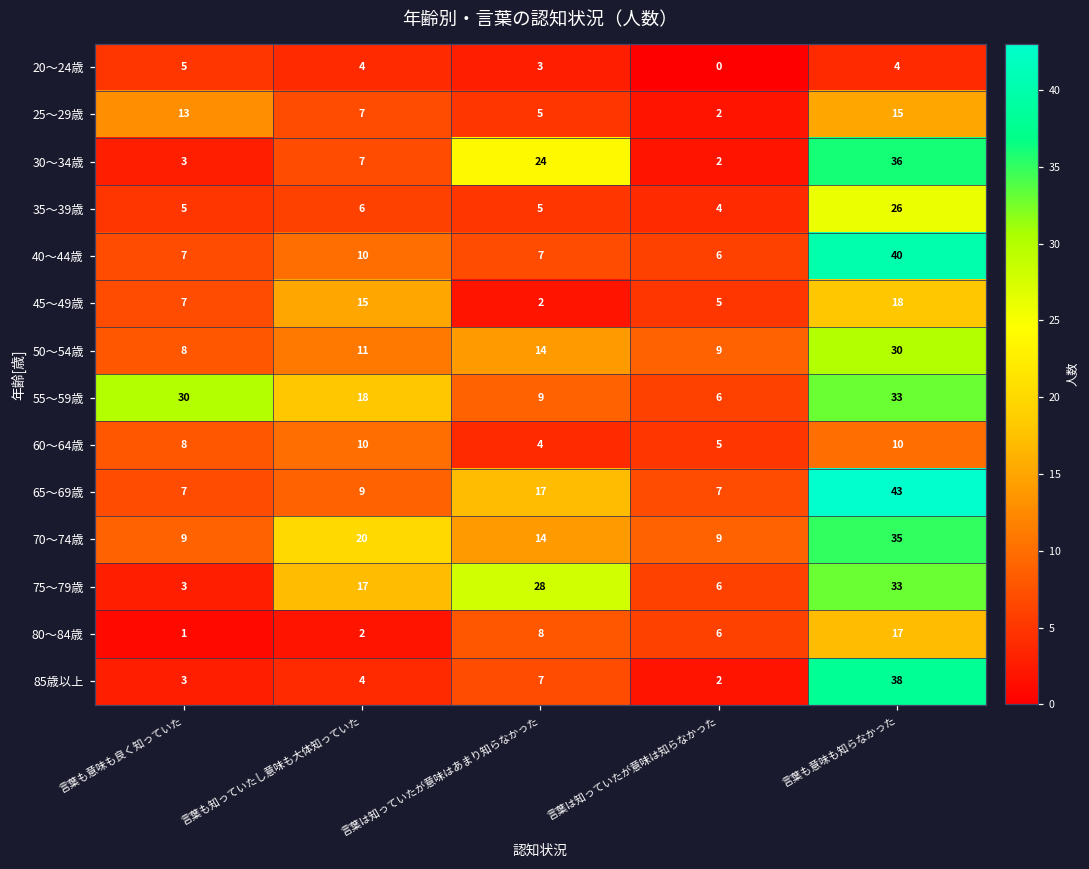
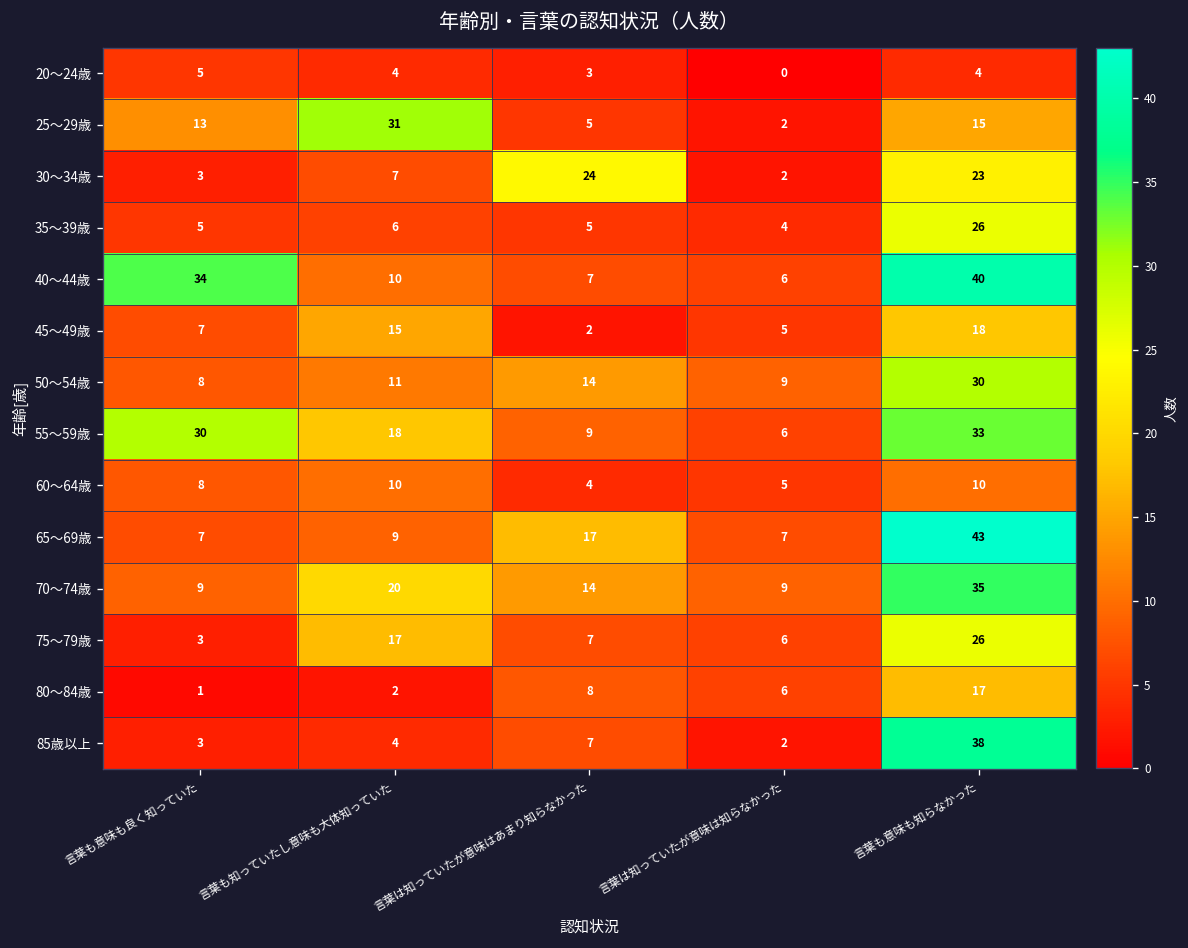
  {
    "20～24歳": {
      "言葉も意味も良く知っていた": 5,
      "言葉も知っていたし意味も大体知っていた": 4,
      "言葉は知っていたが意味はあまり知らなかった": 3,
      "言葉は知っていたが意味は知らなかった": 0,
      "言葉も意味も知らなかった": 4
    },
    "25～29歳": {
      "言葉も意味も良く知っていた": 13,
-     "言葉も知っていたし意味も大体知っていた": 7,
+     "言葉も知っていたし意味も大体知っていた": 31,
      "言葉は知っていたが意味はあまり知らなかった": 5,
      "言葉は知っていたが意味は知らなかった": 2,
      "言葉も意味も知らなかった": 15
    },
    "30～34歳": {
      "言葉も意味も良く知っていた": 3,
      "言葉も知っていたし意味も大体知っていた": 7,
      "言葉は知っていたが意味はあまり知らなかった": 24,
      "言葉は知っていたが意味は知らなかった": 2,
-     "言葉も意味も知らなかった": 36
+     "言葉も意味も知らなかった": 23
    },
    "35～39歳": {
      "言葉も意味も良く知っていた": 5,
      "言葉も知っていたし意味も大体知っていた": 6,
      "言葉は知っていたが意味はあまり知らなかった": 5,
      "言葉は知っていたが意味は知らなかった": 4,
      "言葉も意味も知らなかった": 26
    },
    "40～44歳": {
-     "言葉も意味も良く知っていた": 7,
+     "言葉も意味も良く知っていた": 34,
      "言葉も知っていたし意味も大体知っていた": 10,
      "言葉は知っていたが意味はあまり知らなかった": 7,
      "言葉は知っていたが意味は知らなかった": 6,
      "言葉も意味も知らなかった": 40
    },
    "45～49歳": {
      "言葉も意味も良く知っていた": 7,
      "言葉も知っていたし意味も大体知っていた": 15,
      "言葉は知っていたが意味はあまり知らなかった": 2,
      "言葉は知っていたが意味は知らなかった": 5,
      "言葉も意味も知らなかった": 18
    },
    "50～54歳": {
      "言葉も意味も良く知っていた": 8,
      "言葉も知っていたし意味も大体知っていた": 11,
      "言葉は知っていたが意味はあまり知らなかった": 14,
      "言葉は知っていたが意味は知らなかった": 9,
      "言葉も意味も知らなかった": 30
    },
    "55～59歳": {
      "言葉も意味も良く知っていた": 30,
      "言葉も知っていたし意味も大体知っていた": 18,
      "言葉は知っていたが意味はあまり知らなかった": 9,
      "言葉は知っていたが意味は知らなかった": 6,
      "言葉も意味も知らなかった": 33
    },
    "60～64歳": {
      "言葉も意味も良く知っていた": 8,
      "言葉も知っていたし意味も大体知っていた": 10,
      "言葉は知っていたが意味はあまり知らなかった": 4,
      "言葉は知っていたが意味は知らなかった": 5,
      "言葉も意味も知らなかった": 10
    },
    "65～69歳": {
      "言葉も意味も良く知っていた": 7,
      "言葉も知っていたし意味も大体知っていた": 9,
      "言葉は知っていたが意味はあまり知らなかった": 17,
      "言葉は知っていたが意味は知らなかった": 7,
      "言葉も意味も知らなかった": 43
    },
    "70～74歳": {
      "言葉も意味も良く知っていた": 9,
      "言葉も知っていたし意味も大体知っていた": 20,
      "言葉は知っていたが意味はあまり知らなかった": 14,
      "言葉は知っていたが意味は知らなかった": 9,
      "言葉も意味も知らなかった": 35
    },
    "75～79歳": {
      "言葉も意味も良く知っていた": 3,
      "言葉も知っていたし意味も大体知っていた": 17,
-     "言葉は知っていたが意味はあまり知らなかった": 28,
+     "言葉は知っていたが意味はあまり知らなかった": 7,
      "言葉は知っていたが意味は知らなかった": 6,
-     "言葉も意味も知らなかった": 33
+     "言葉も意味も知らなかった": 26
    },
    "80～84歳": {
      "言葉も意味も良く知っていた": 1,
      "言葉も知っていたし意味も大体知っていた": 2,
      "言葉は知っていたが意味はあまり知らなかった": 8,
      "言葉は知っていたが意味は知らなかった": 6,
      "言葉も意味も知らなかった": 17
    },
    "85歳以上": {
      "言葉も意味も良く知っていた": 3,
      "言葉も知っていたし意味も大体知っていた": 4,
      "言葉は知っていたが意味はあまり知らなかった": 7,
      "言葉は知っていたが意味は知らなかった": 2,
      "言葉も意味も知らなかった": 38
    }
  }
